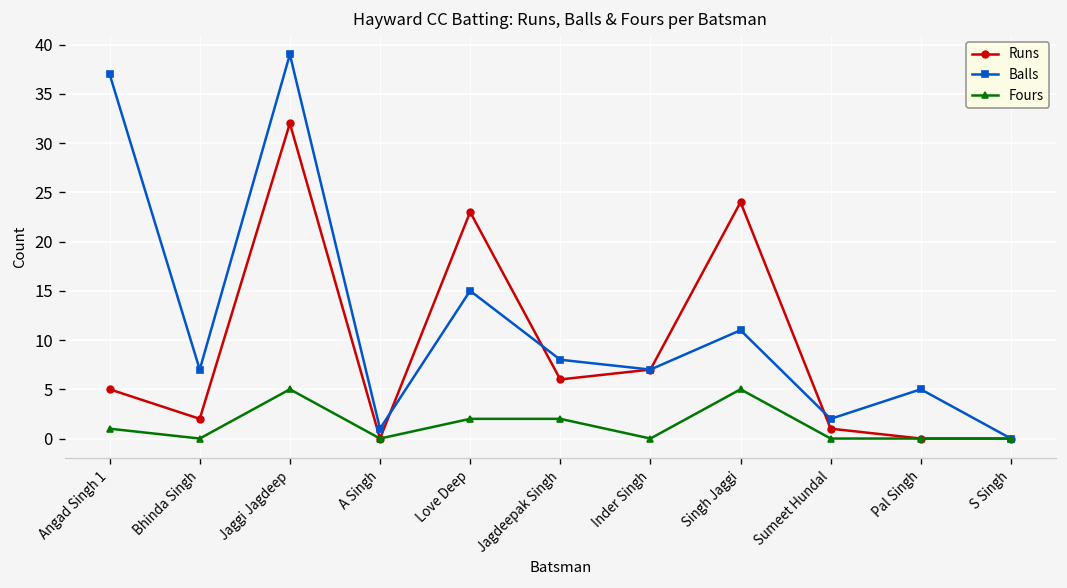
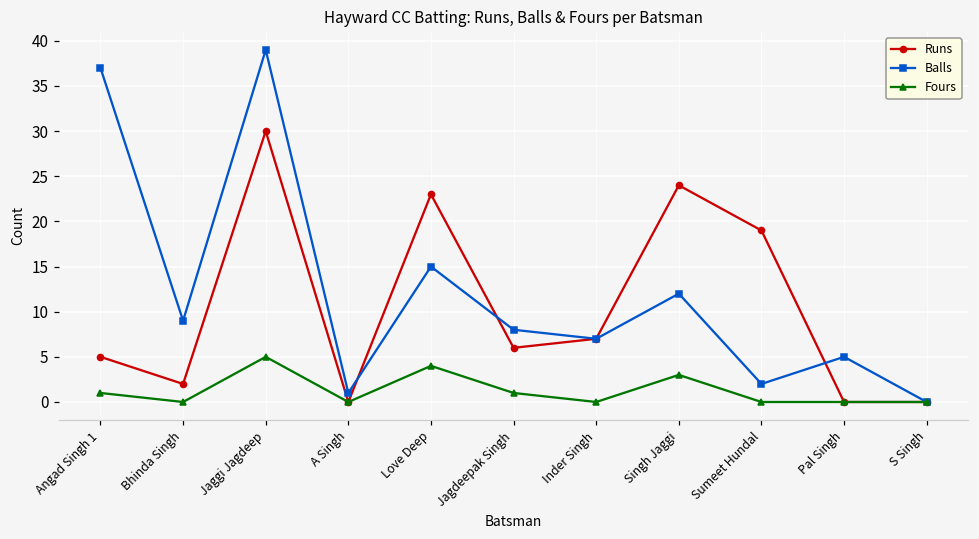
  {
    "Runs": {
      "Angad Singh 1": 5,
      "Bhinda Singh": 2,
-     "Jaggi Jagdeep": 32,
+     "Jaggi Jagdeep": 30,
      "Love Deep": 23,
      "Jagdeepak Singh": 6,
      "Singh Jaggi": 24,
-     "Sumeet Hundal": 1
+     "Sumeet Hundal": 19
    },
    "Balls": {
      "Angad Singh 1": 37,
-     "Bhinda Singh": 7,
+     "Bhinda Singh": 9,
      "Jaggi Jagdeep": 39,
      "A Singh": 1,
      "Love Deep": 15,
      "Jagdeepak Singh": 8,
-     "Singh Jaggi": 11,
+     "Singh Jaggi": 12,
      "Sumeet Hundal": 2,
      "Pal Singh": 5
    },
    "Fours": {
      "Angad Singh 1": 1,
      "Bhinda Singh": 0,
      "Jaggi Jagdeep": 5,
-     "Love Deep": 2,
-     "Jagdeepak Singh": 2,
+     "Love Deep": 4,
+     "Jagdeepak Singh": 1,
      "Inder Singh": 0,
-     "Singh Jaggi": 5,
+     "Singh Jaggi": 3,
      "Sumeet Hundal": 0
    }
  }
